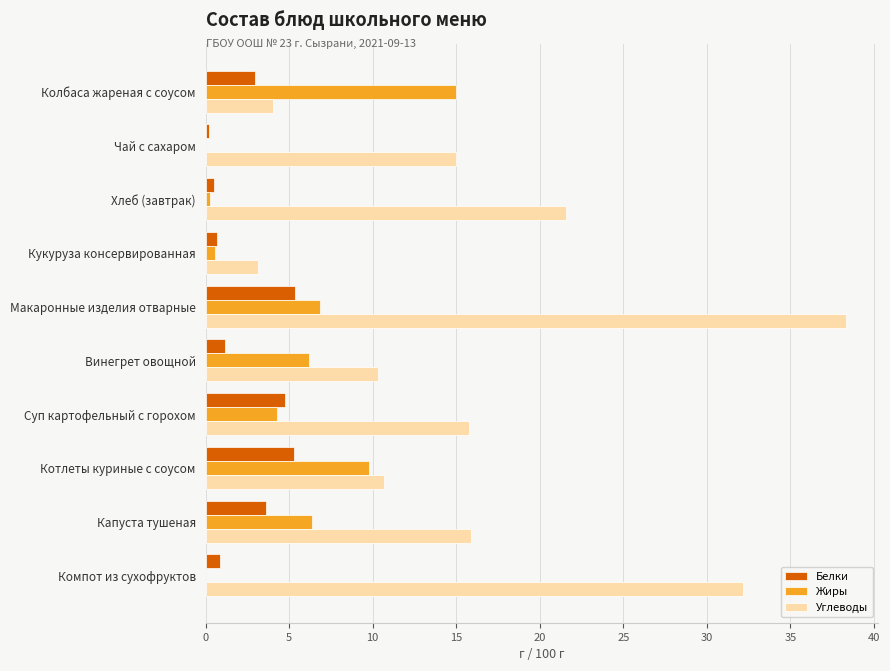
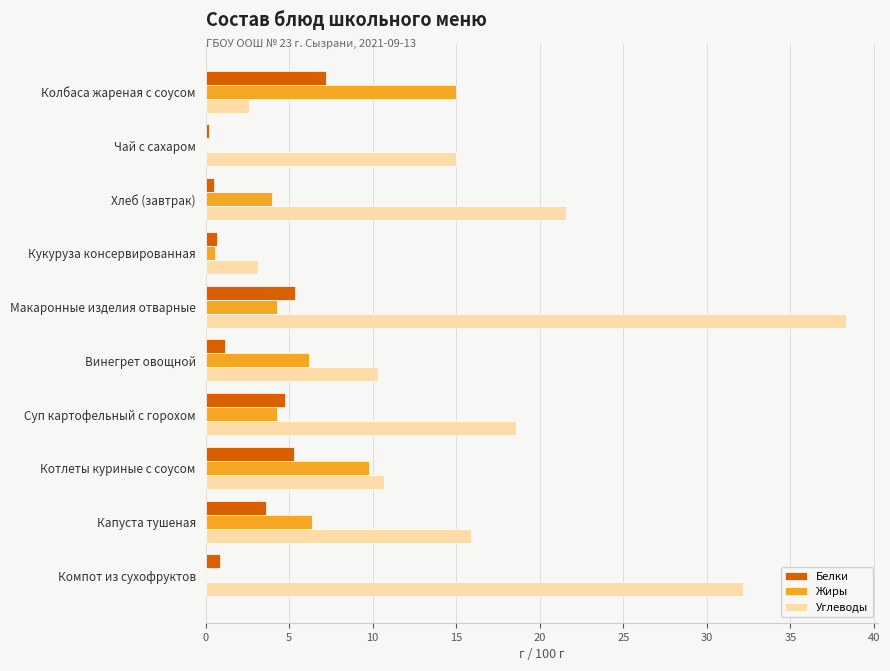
  {
    "Белки": {
-     "Колбаса жареная с соусом": 3.0,
+     "Колбаса жареная с соусом": 7.2,
      "Чай с сахаром": 0.2,
      "Хлеб (завтрак)": 0.5,
      "Кукуруза консервированная": 0.7,
      "Макаронные изделия отварные": 5.4,
      "Винегрет овощной": 1.2,
      "Суп картофельный с горохом": 4.7,
      "Котлеты куриные с соусом": 5.3,
      "Капуста тушеная": 3.6,
      "Компот из сухофруктов": 0.9
    },
    "Жиры": {
      "Колбаса жареная с соусом": 15.0,
-     "Хлеб (завтрак)": 0.2,
+     "Хлеб (завтрак)": 4.0,
      "Кукуруза консервированная": 0.6,
-     "Макаронные изделия отварные": 6.9,
+     "Макаронные изделия отварные": 4.3,
      "Винегрет овощной": 6.2,
      "Суп картофельный с горохом": 4.3,
      "Котлеты куриные с соусом": 9.8,
      "Капуста тушеная": 6.4,
      "Компот из сухофруктов": 0.0
    },
    "Углеводы": {
-     "Колбаса жареная с соусом": 4.0,
+     "Колбаса жареная с соусом": 2.6,
      "Чай с сахаром": 15.0,
      "Хлеб (завтрак)": 21.6,
      "Кукуруза консервированная": 3.1,
      "Макаронные изделия отварные": 38.3,
      "Винегрет овощной": 10.3,
-     "Суп картофельный с горохом": 15.7,
+     "Суп картофельный с горохом": 18.6,
      "Котлеты куриные с соусом": 10.7,
      "Капуста тушеная": 15.9,
      "Компот из сухофруктов": 32.1
    }
  }
